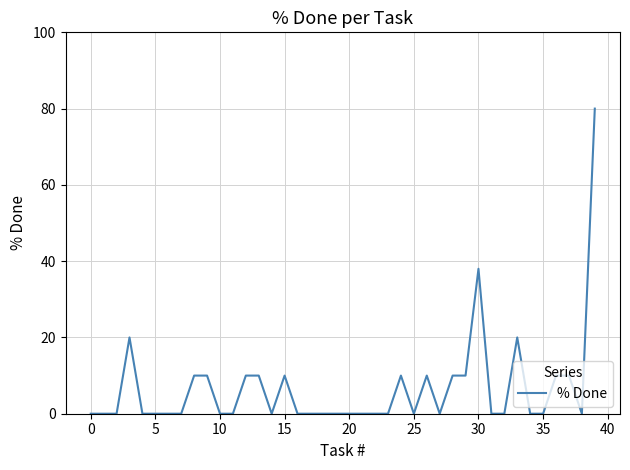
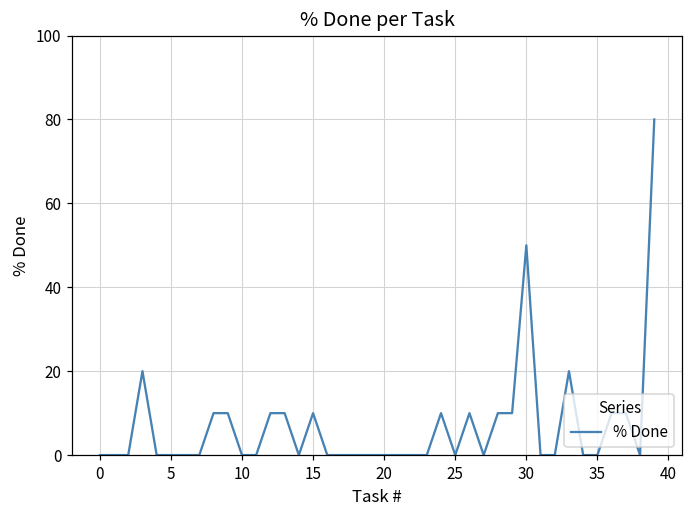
  {
    "0": 0,
    "5": 0,
    "10": 0,
    "15": 10,
    "20": 0,
    "25": 0,
-   "30": 38,
+   "30": 50,
    "35": 0
  }
